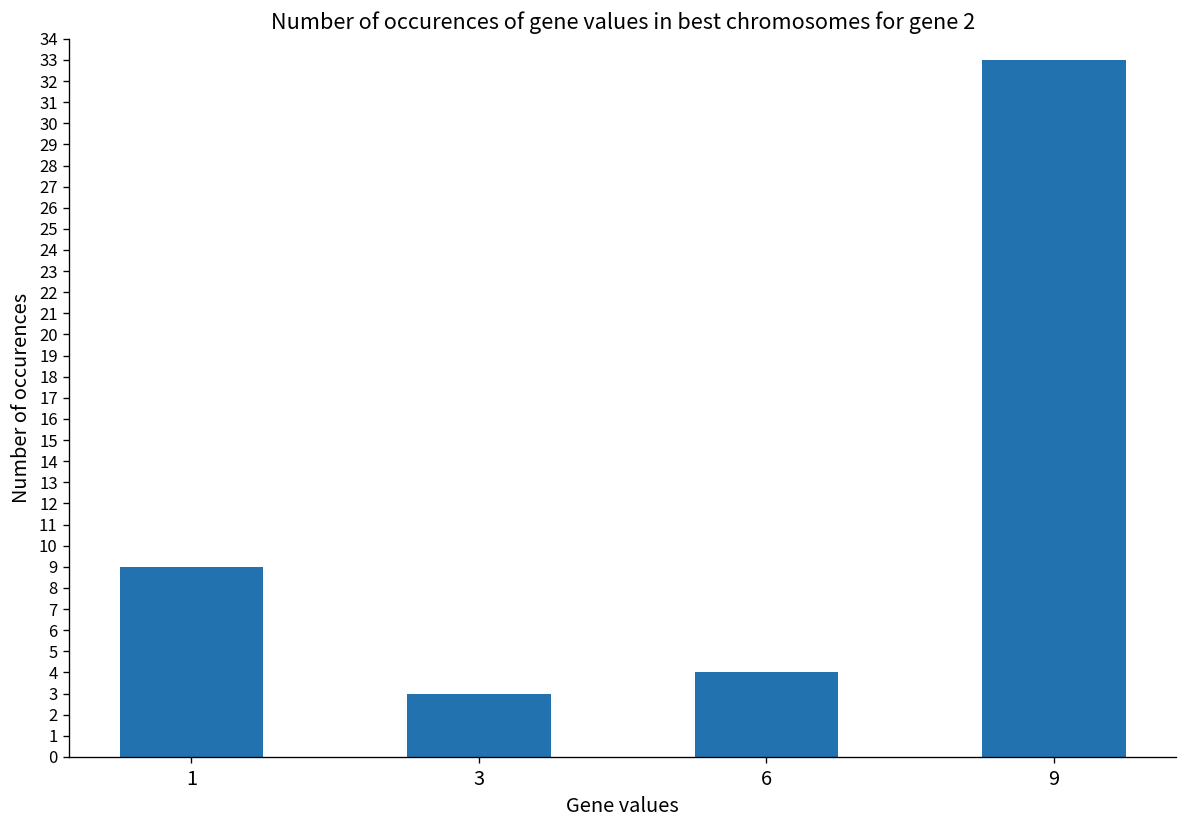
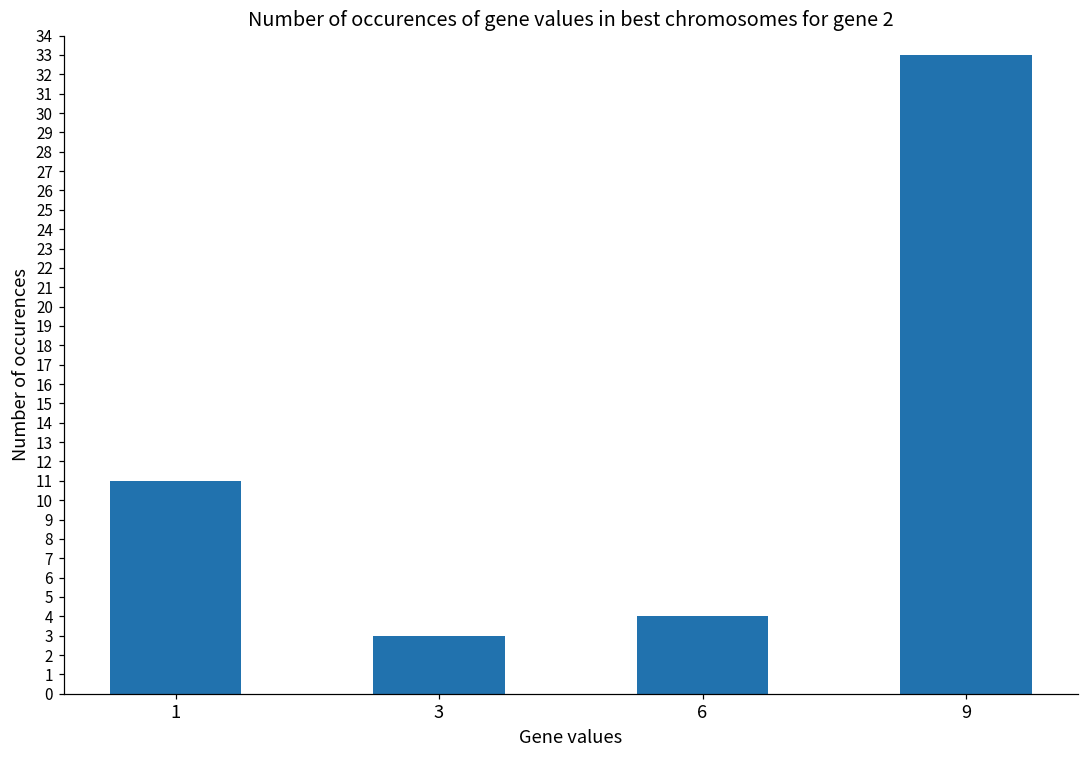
  {
-   "1": 9,
+   "1": 11,
    "3": 3,
    "6": 4,
    "9": 33
  }
